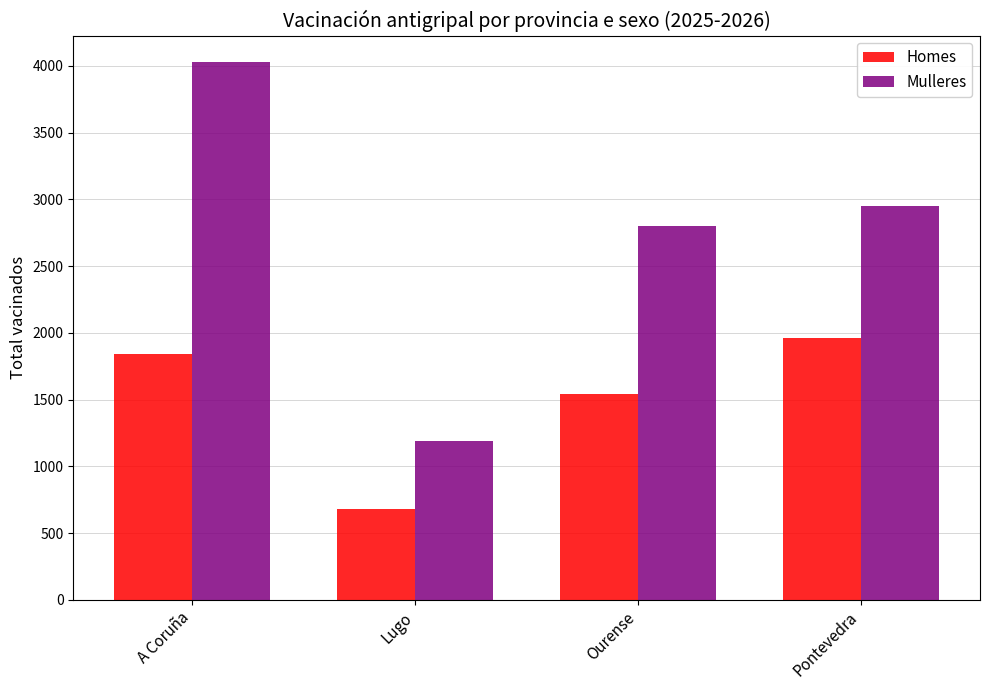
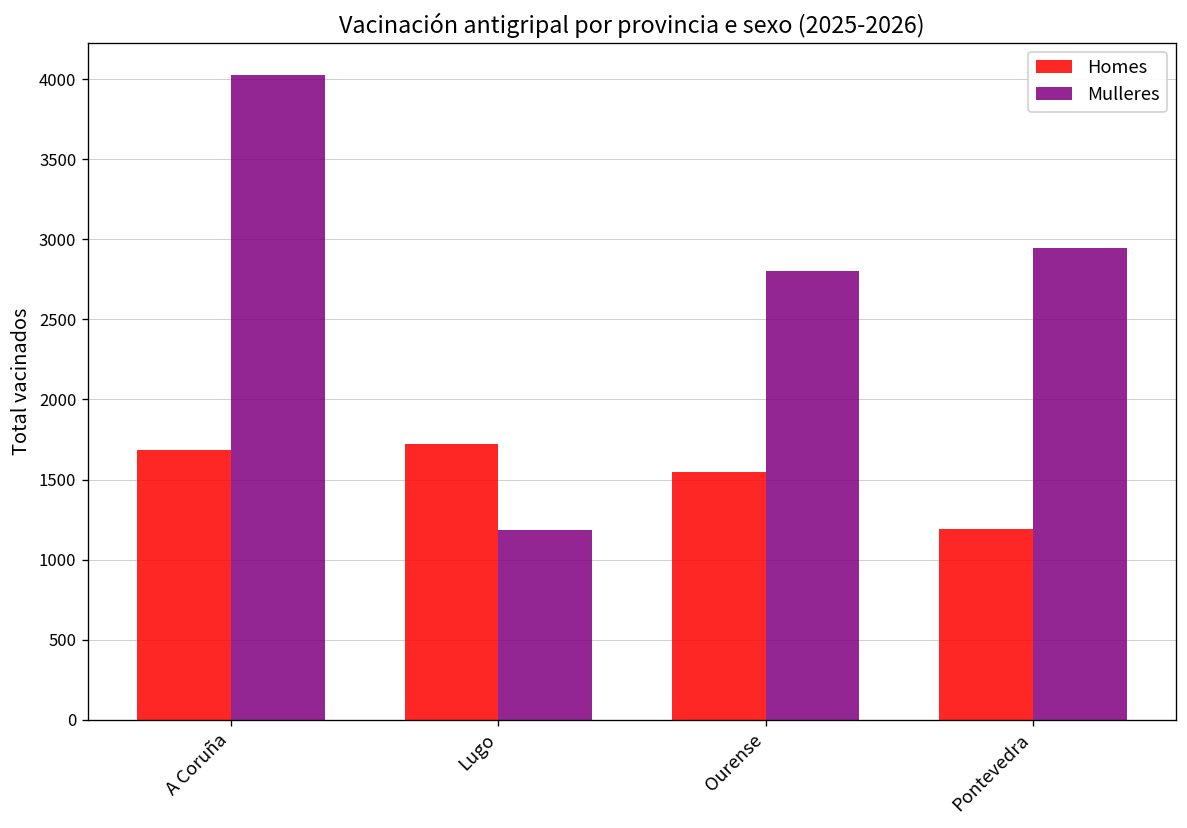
  {
    "Homes": {
-     "A Coruña": 1840,
-     "Lugo": 680,
+     "A Coruña": 1690,
+     "Lugo": 1720,
      "Ourense": 1540,
-     "Pontevedra": 1960
+     "Pontevedra": 1190
    },
    "Mulleres": {
      "A Coruña": 4030,
      "Lugo": 1190,
      "Ourense": 2800,
      "Pontevedra": 2950
    }
  }
